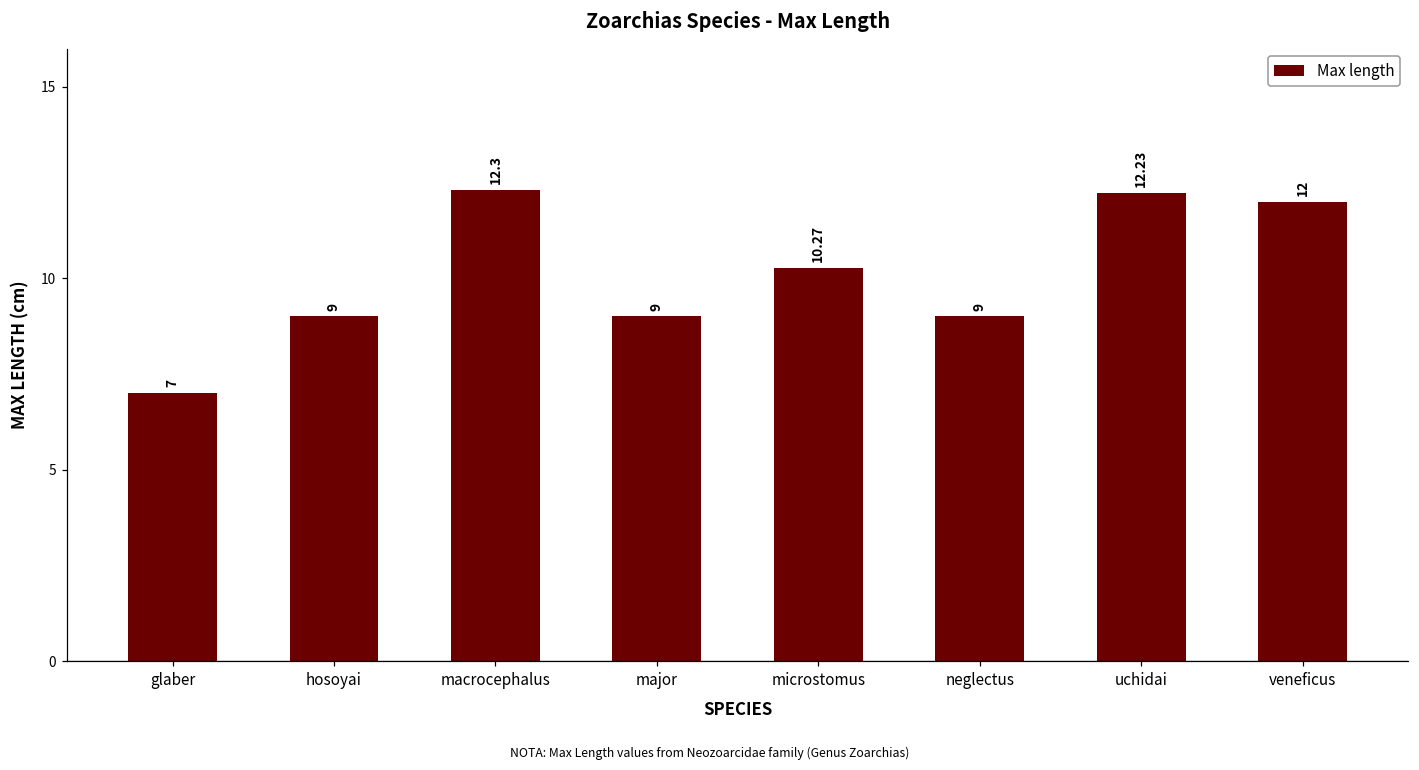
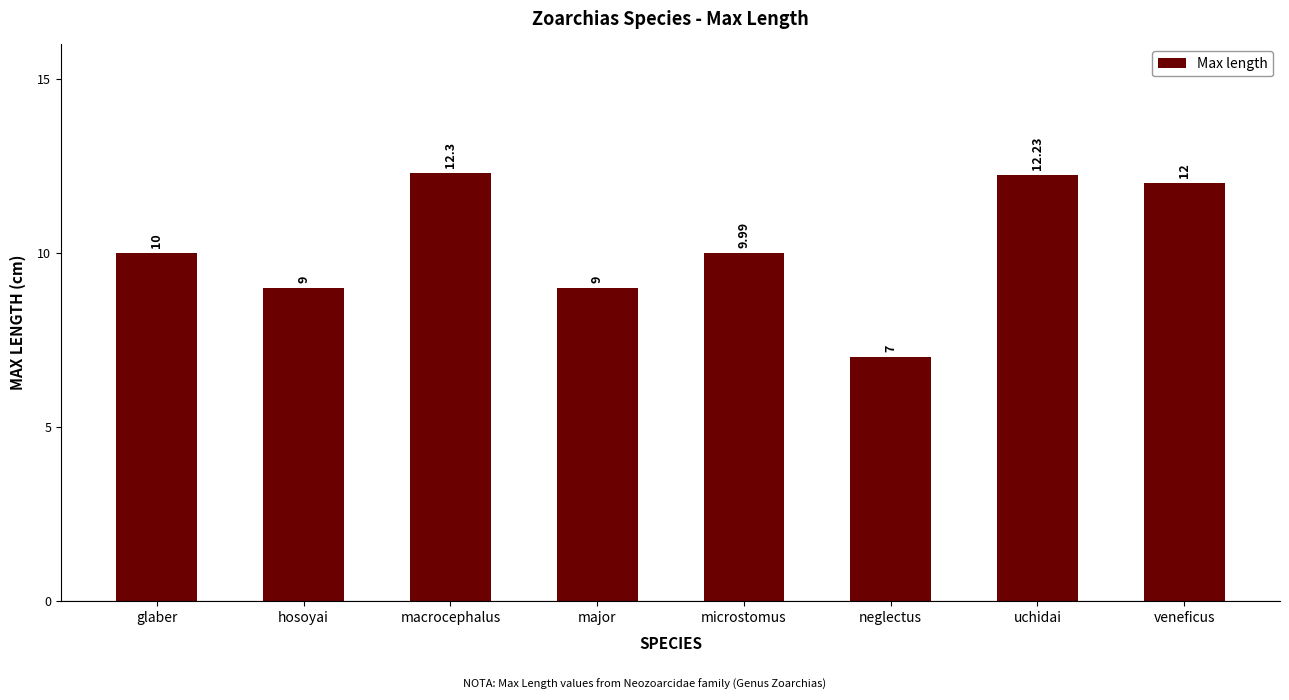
  {
-   "glaber": 7,
+   "glaber": 10,
    "hosoyai": 9,
    "macrocephalus": 12.3,
    "major": 9,
-   "microstomus": 10.27,
-   "neglectus": 9,
+   "microstomus": 9.99,
+   "neglectus": 7,
    "uchidai": 12.23,
    "veneficus": 12
  }
